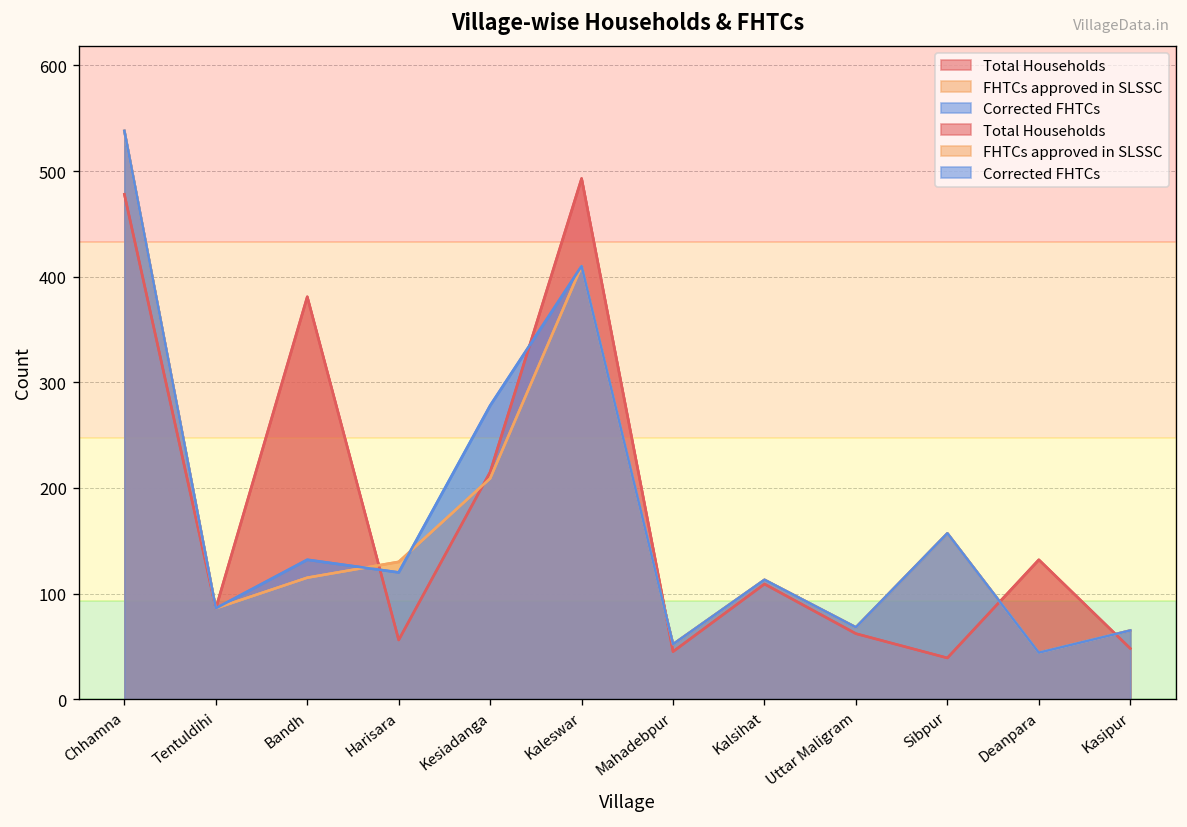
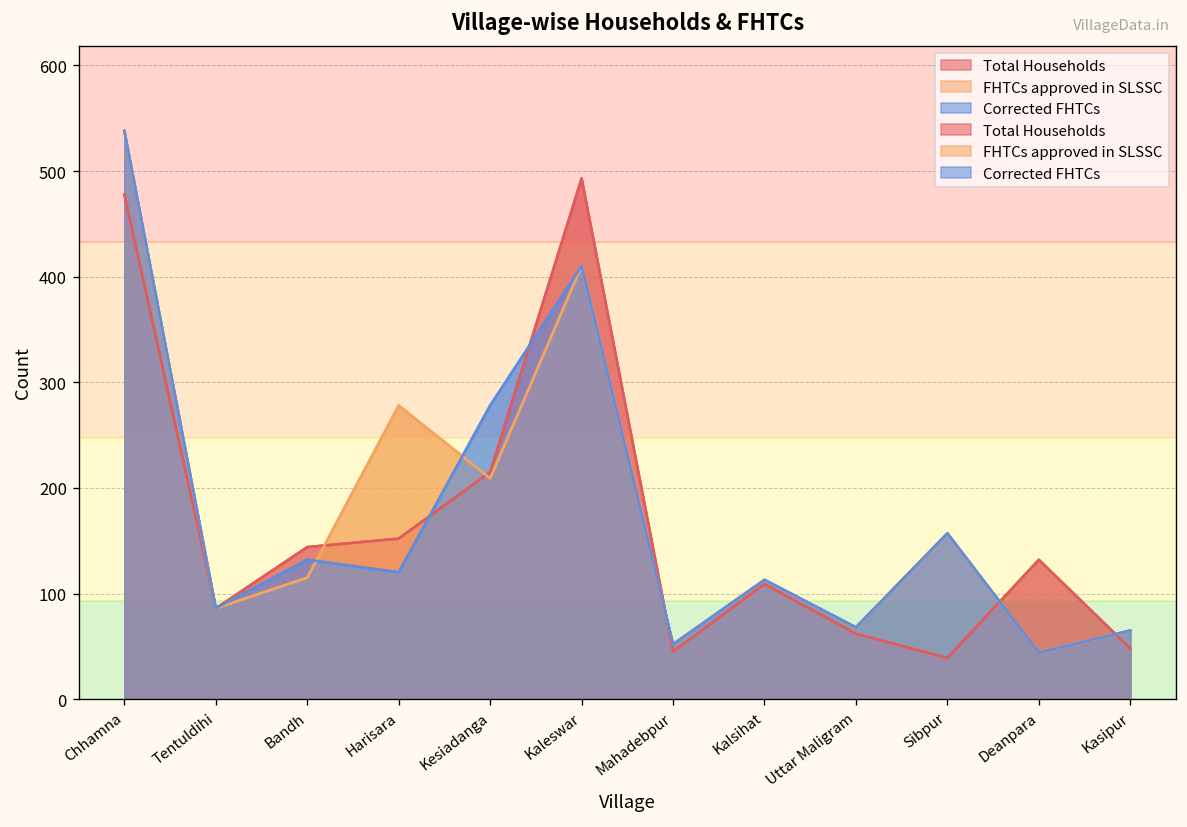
  {
    "Total Households": {
      "Chhamna": 480,
-     "Bandh": 380,
-     "Harisara": 60,
+     "Bandh": 140,
+     "Harisara": 150,
      "Kesiadanga": 220,
      "Kaleswar": 490,
      "Mahadebpur": 50,
      "Kalsihat": 110,
      "Uttar Maligram": 60,
      "Sibpur": 40,
      "Deanpara": 130,
      "Kasipur": 50
    },
    "FHTCs approved in SLSSC": {
      "Bandh": 120,
-     "Harisara": 130,
+     "Harisara": 280,
      "Kesiadanga": 210
    },
    "Corrected FHTCs": {
      "Bandh": 130,
      "Harisara": 120,
      "Kesiadanga": 280
    }
  }
